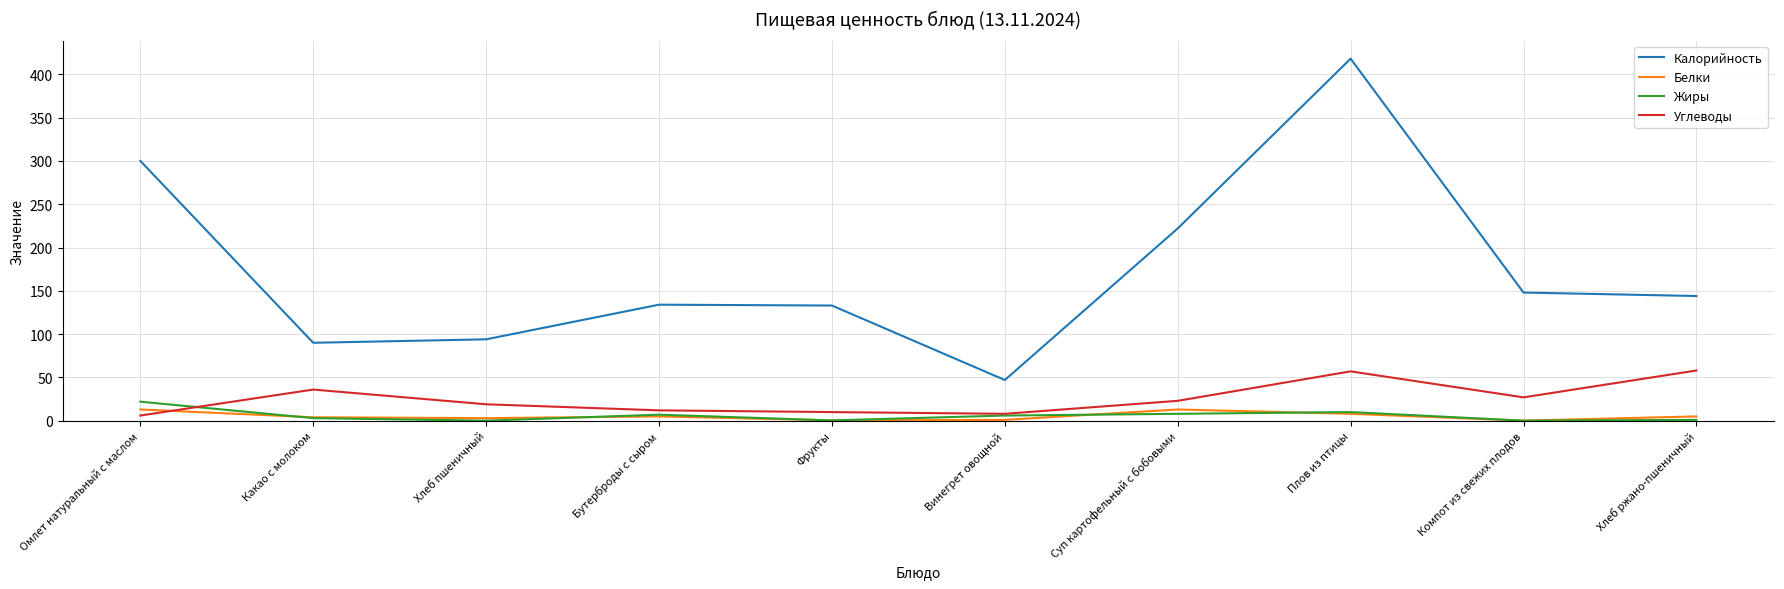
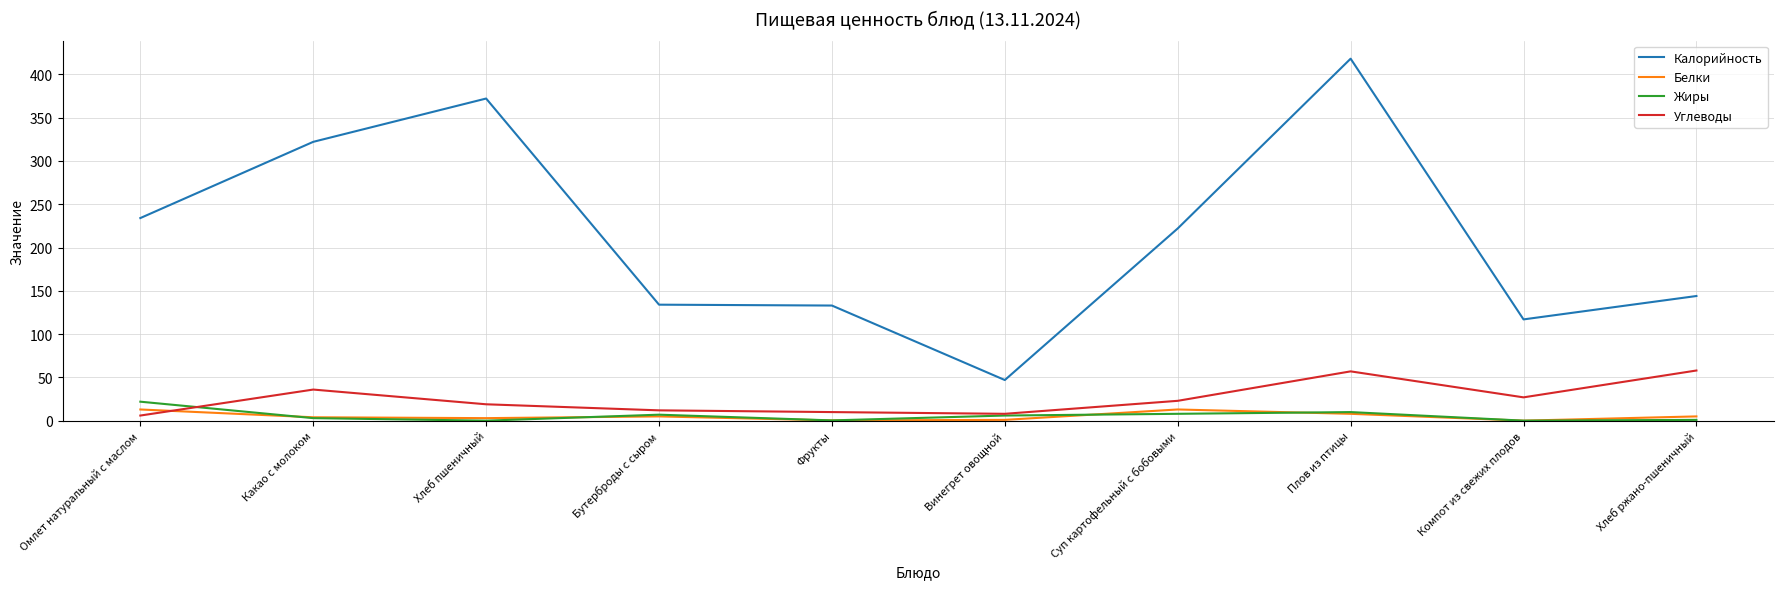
  {
    "Калорийность": {
-     "Омлет натуральный с маслом": 300,
-     "Какао с молоком": 90,
-     "Хлеб пшеничный": 90,
+     "Омлет натуральный с маслом": 230,
+     "Какао с молоком": 320,
+     "Хлеб пшеничный": 370,
      "Бутерброды с сыром": 130,
      "Фрукты": 130,
      "Винегрет овощной": 50,
      "Суп картофельный с бобовыми": 220,
      "Плов из птицы": 420,
-     "Компот из свежих плодов": 150,
+     "Компот из свежих плодов": 120,
      "Хлеб ржано-пшеничный": 140
    },
    "Белки": {
      "Омлет натуральный с маслом": 10,
      "Хлеб пшеничный": 0,
      "Винегрет овощной": 0,
      "Суп картофельный с бобовыми": 10,
      "Хлеб ржано-пшеничный": 10
    },
    "Жиры": {
      "Омлет натуральный с маслом": 20,
      "Хлеб пшеничный": 0,
      "Суп картофельный с бобовыми": 10,
      "Хлеб ржано-пшеничный": 0
    },
    "Углеводы": {
      "Омлет натуральный с маслом": 10,
      "Какао с молоком": 40,
      "Хлеб пшеничный": 20,
      "Бутерброды с сыром": 10,
      "Фрукты": 10,
      "Суп картофельный с бобовыми": 20,
      "Плов из птицы": 60,
      "Компот из свежих плодов": 30,
      "Хлеб ржано-пшеничный": 60
    }
  }
